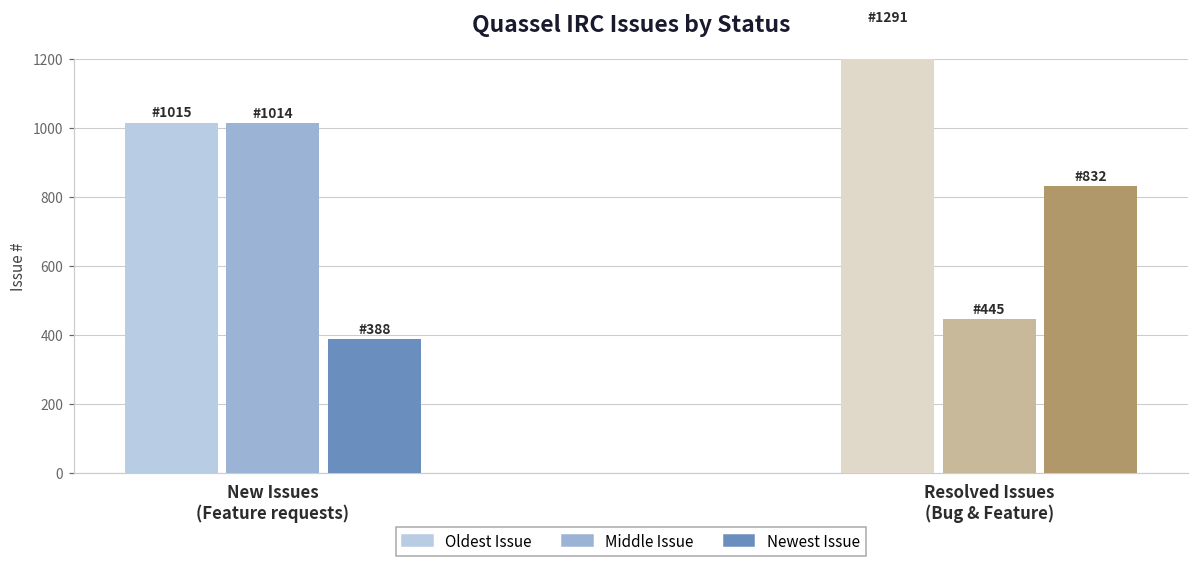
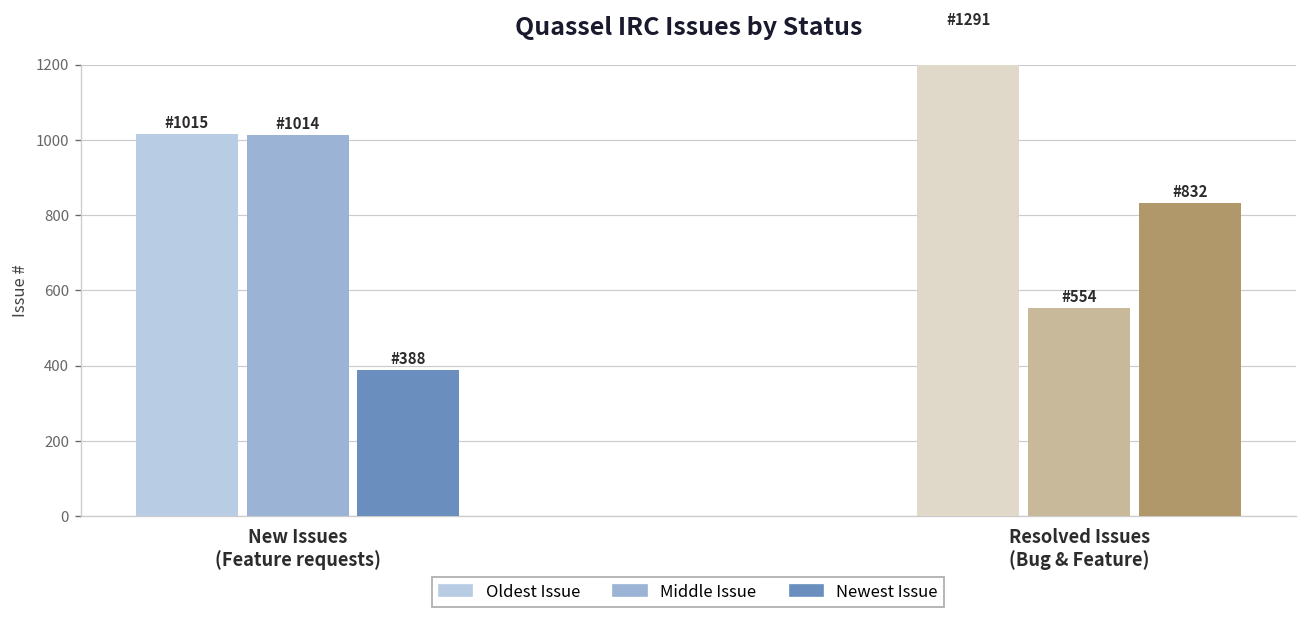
  {
    "New Issues (Feature requests)": 1014,
-   "Resolved Issues (Bug & Feature)": 445
+   "Resolved Issues (Bug & Feature)": 554
  }
